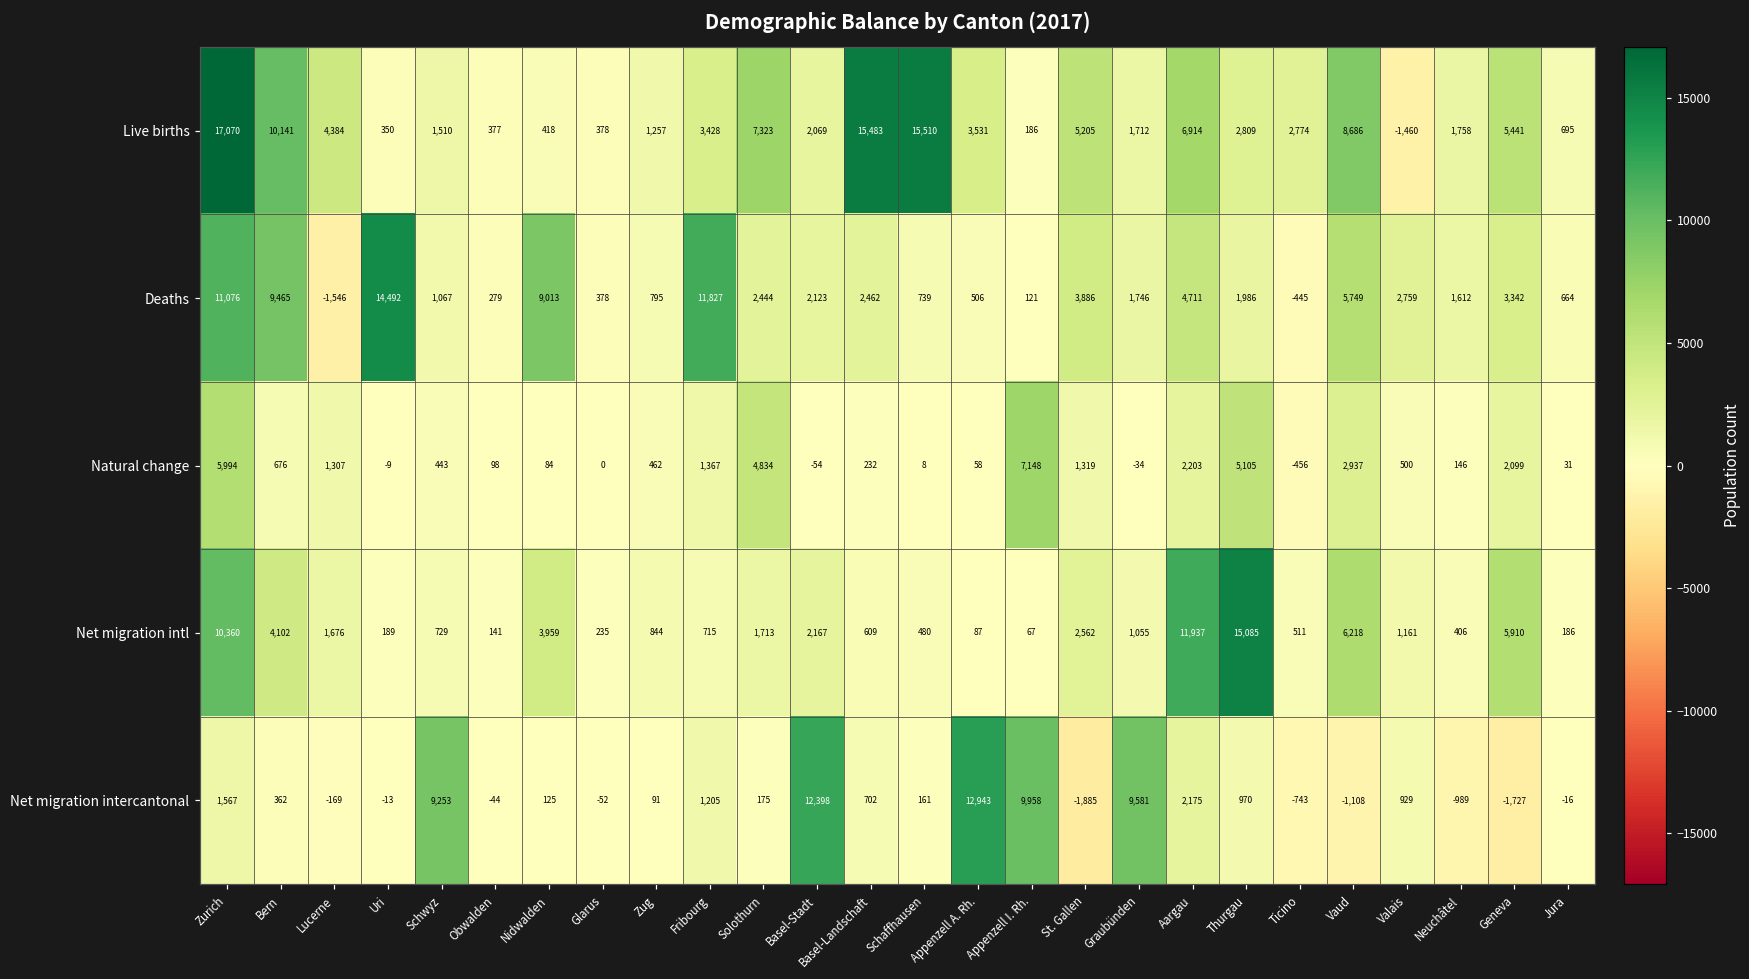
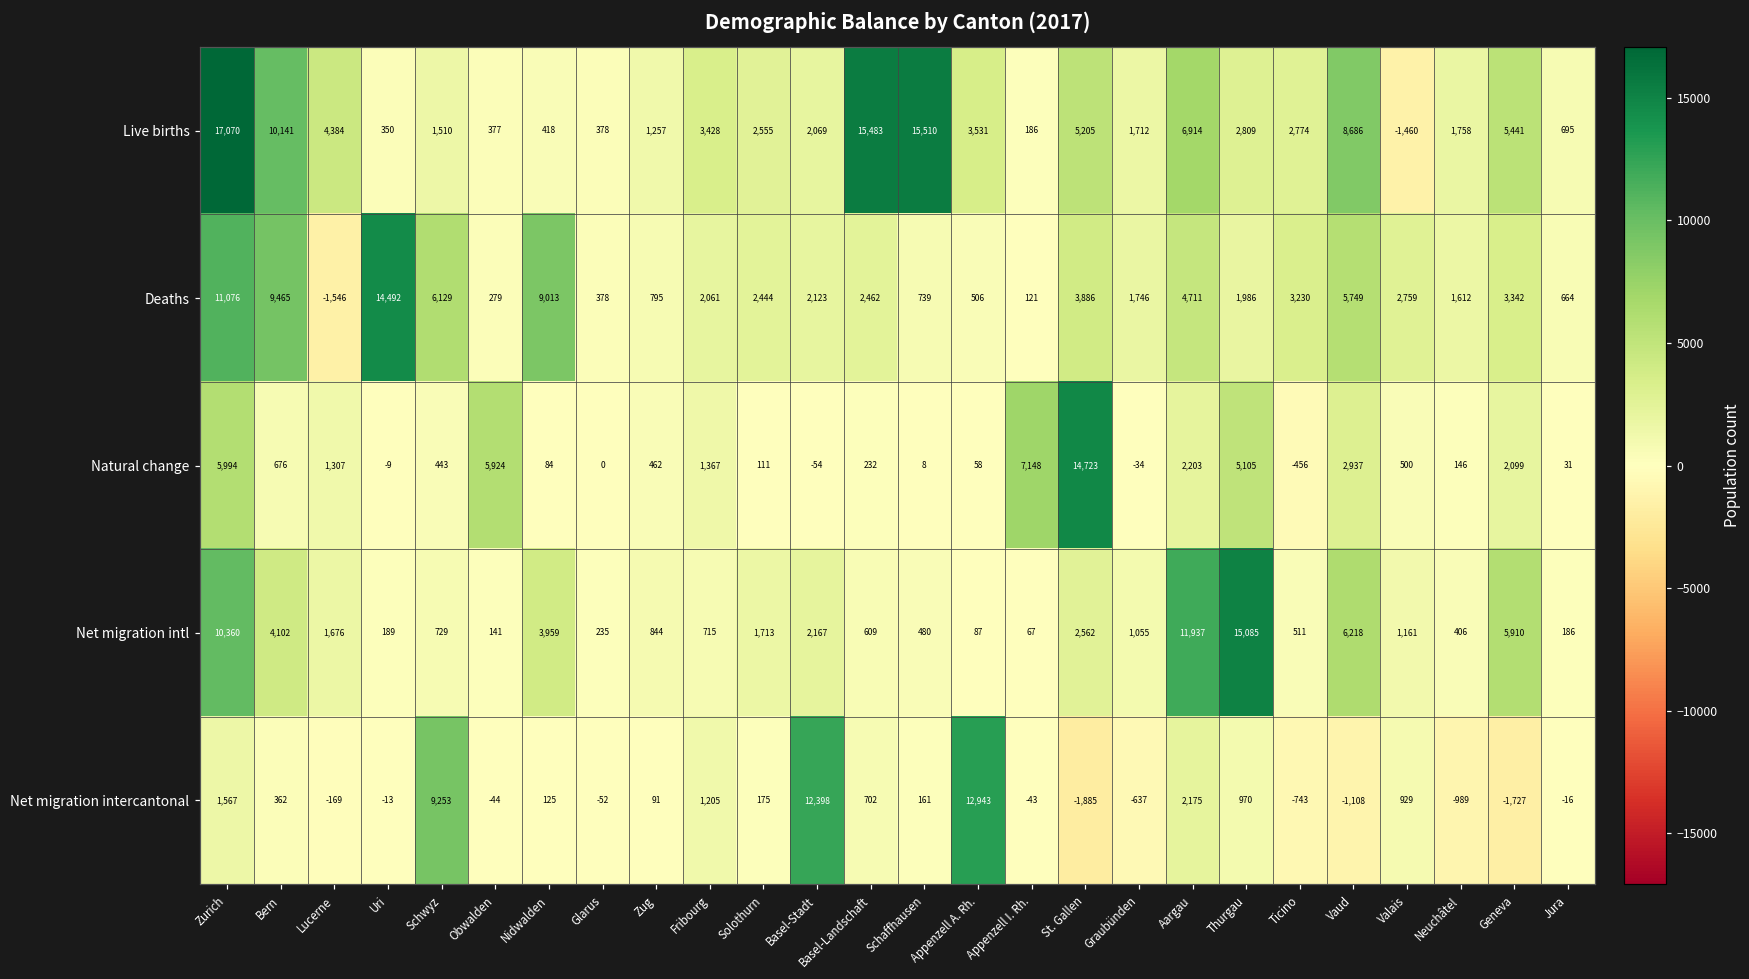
  {
    "Live births": {
      "Zurich": "17,070",
      "Bern": "10,141",
      "Lucerne": "4,384",
      "Uri": "350",
      "Schwyz": "1,510",
      "Obwalden": "377",
      "Nidwalden": "418",
      "Glarus": "378",
      "Zug": "1,257",
      "Fribourg": "3,428",
-     "Solothurn": "7,323",
+     "Solothurn": "2,555",
      "Basel-Stadt": "2,069",
      "Basel-Landschaft": "15,483",
      "Schaffhausen": "15,510",
      "Appenzell A. Rh.": "3,531",
      "Appenzell I. Rh.": "186",
      "St. Gallen": "5,205",
      "Graubünden": "1,712",
      "Aargau": "6,914",
      "Thurgau": "2,809",
      "Ticino": "2,774",
      "Vaud": "8,686",
      "Valais": "-1,460",
      "Neuchâtel": "1,758",
      "Geneva": "5,441",
      "Jura": "695"
    },
    "Deaths": {
      "Zurich": "11,076",
      "Bern": "9,465",
      "Lucerne": "-1,546",
      "Uri": "14,492",
-     "Schwyz": "1,067",
+     "Schwyz": "6,129",
      "Obwalden": "279",
      "Nidwalden": "9,013",
      "Glarus": "378",
      "Zug": "795",
-     "Fribourg": "11,827",
+     "Fribourg": "2,061",
      "Solothurn": "2,444",
      "Basel-Stadt": "2,123",
      "Basel-Landschaft": "2,462",
      "Schaffhausen": "739",
      "Appenzell A. Rh.": "506",
      "Appenzell I. Rh.": "121",
      "St. Gallen": "3,886",
      "Graubünden": "1,746",
      "Aargau": "4,711",
      "Thurgau": "1,986",
-     "Ticino": "-445",
+     "Ticino": "3,230",
      "Vaud": "5,749",
      "Valais": "2,759",
      "Neuchâtel": "1,612",
      "Geneva": "3,342",
      "Jura": "664"
    },
    "Natural change": {
      "Zurich": "5,994",
      "Bern": "676",
      "Lucerne": "1,307",
      "Uri": "-9",
      "Schwyz": "443",
-     "Obwalden": "98",
+     "Obwalden": "5,924",
      "Nidwalden": "84",
      "Glarus": "0",
      "Zug": "462",
      "Fribourg": "1,367",
-     "Solothurn": "4,834",
+     "Solothurn": "111",
      "Basel-Stadt": "-54",
      "Basel-Landschaft": "232",
      "Schaffhausen": "8",
      "Appenzell A. Rh.": "58",
      "Appenzell I. Rh.": "7,148",
-     "St. Gallen": "1,319",
+     "St. Gallen": "14,723",
      "Graubünden": "-34",
      "Aargau": "2,203",
      "Thurgau": "5,105",
      "Ticino": "-456",
      "Vaud": "2,937",
      "Valais": "500",
      "Neuchâtel": "146",
      "Geneva": "2,099",
      "Jura": "31"
    },
    "Net migration intl": {
      "Zurich": "10,360",
      "Bern": "4,102",
      "Lucerne": "1,676",
      "Uri": "189",
      "Schwyz": "729",
      "Obwalden": "141",
      "Nidwalden": "3,959",
      "Glarus": "235",
      "Zug": "844",
      "Fribourg": "715",
      "Solothurn": "1,713",
      "Basel-Stadt": "2,167",
      "Basel-Landschaft": "609",
      "Schaffhausen": "480",
      "Appenzell A. Rh.": "87",
      "Appenzell I. Rh.": "67",
      "St. Gallen": "2,562",
      "Graubünden": "1,055",
      "Aargau": "11,937",
      "Thurgau": "15,085",
      "Ticino": "511",
      "Vaud": "6,218",
      "Valais": "1,161",
      "Neuchâtel": "406",
      "Geneva": "5,910",
      "Jura": "186"
    },
    "Net migration intercantonal": {
      "Zurich": "1,567",
      "Bern": "362",
      "Lucerne": "-169",
      "Uri": "-13",
      "Schwyz": "9,253",
      "Obwalden": "-44",
      "Nidwalden": "125",
      "Glarus": "-52",
      "Zug": "91",
      "Fribourg": "1,205",
      "Solothurn": "175",
      "Basel-Stadt": "12,398",
      "Basel-Landschaft": "702",
      "Schaffhausen": "161",
      "Appenzell A. Rh.": "12,943",
-     "Appenzell I. Rh.": "9,958",
+     "Appenzell I. Rh.": "-43",
      "St. Gallen": "-1,885",
-     "Graubünden": "9,581",
+     "Graubünden": "-637",
      "Aargau": "2,175",
      "Thurgau": "970",
      "Ticino": "-743",
      "Vaud": "-1,108",
      "Valais": "929",
      "Neuchâtel": "-989",
      "Geneva": "-1,727",
      "Jura": "-16"
    }
  }
